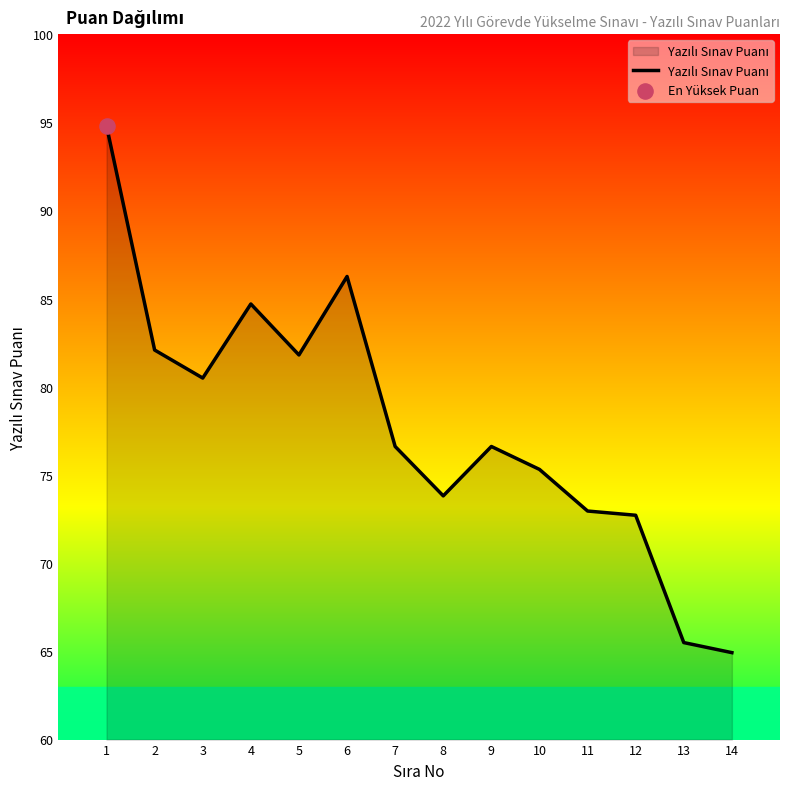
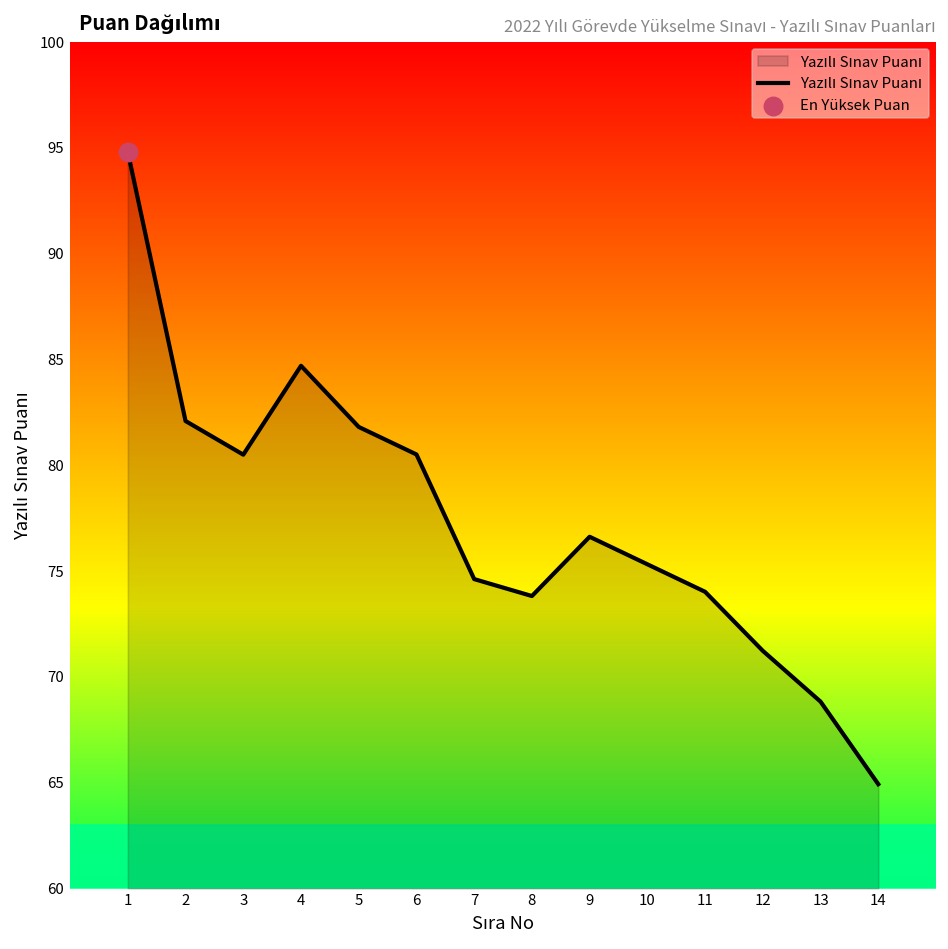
  {
    "Yazılı Sınav Puanı": {
      "2": 82.1,
      "3": 80.5,
      "4": 84.7,
      "5": 81.8,
-     "6": 86.3,
-     "7": 76.6,
+     "6": 80.5,
+     "7": 74.6,
      "8": 73.8,
      "9": 76.6,
      "10": 75.3,
-     "11": 73.0,
-     "12": 72.7,
-     "13": 65.5,
+     "11": 74.0,
+     "12": 71.2,
+     "13": 68.8,
      "14": 64.9
    }
  }
